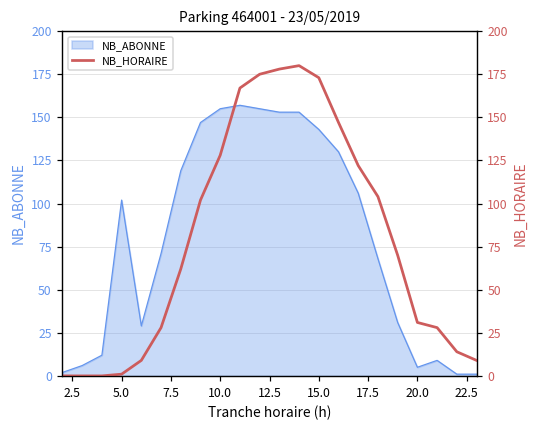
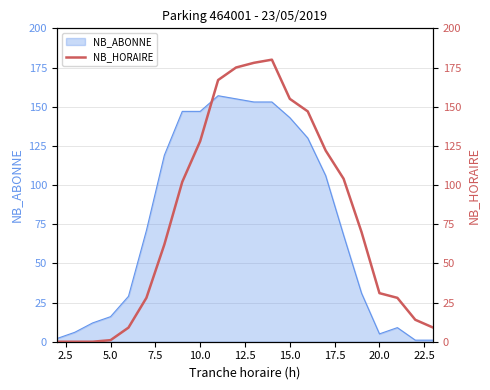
  {
    "NB_ABONNE": {
-     "5.0": 102,
-     "10.0": 155,
+     "5.0": 16,
+     "10.0": 147,
      "15.0": 143,
      "20.0": 5
    },
    "NB_HORAIRE": {
      "5.0": 1,
      "10.0": 128,
-     "15.0": 173,
+     "15.0": 155,
      "20.0": 31
    }
  }
